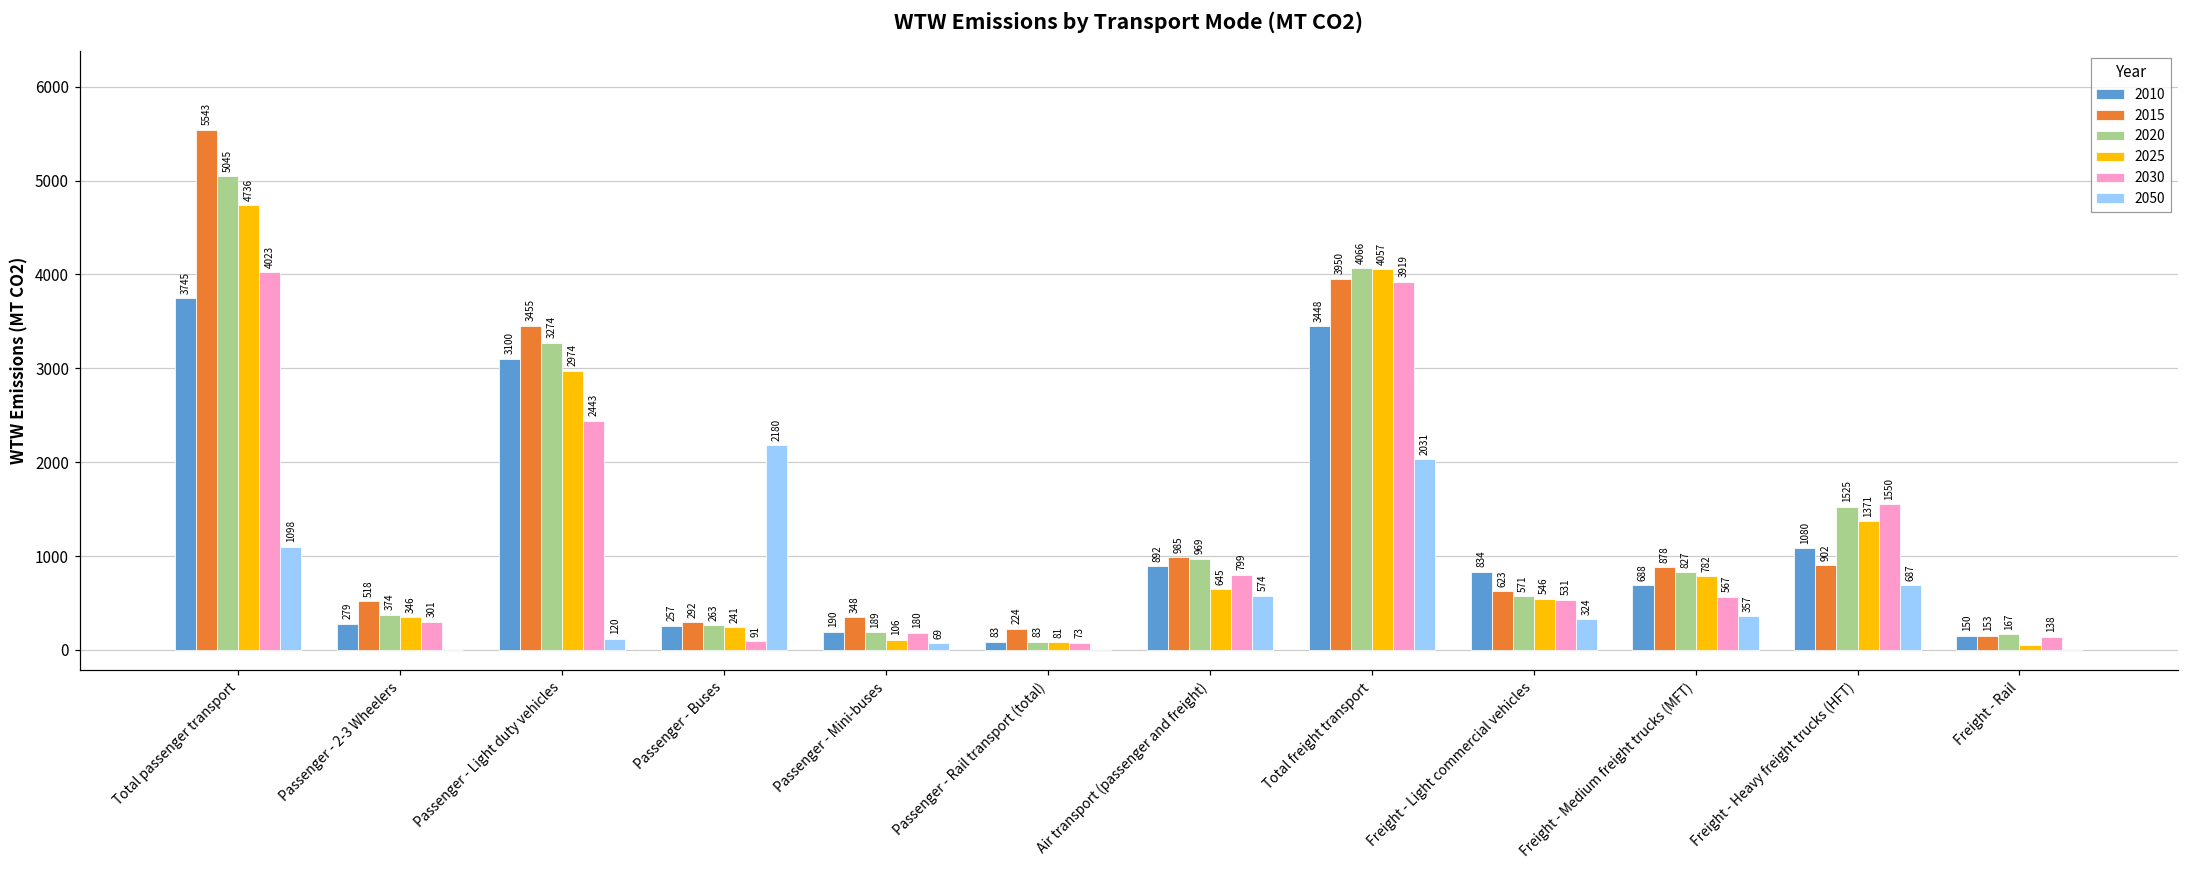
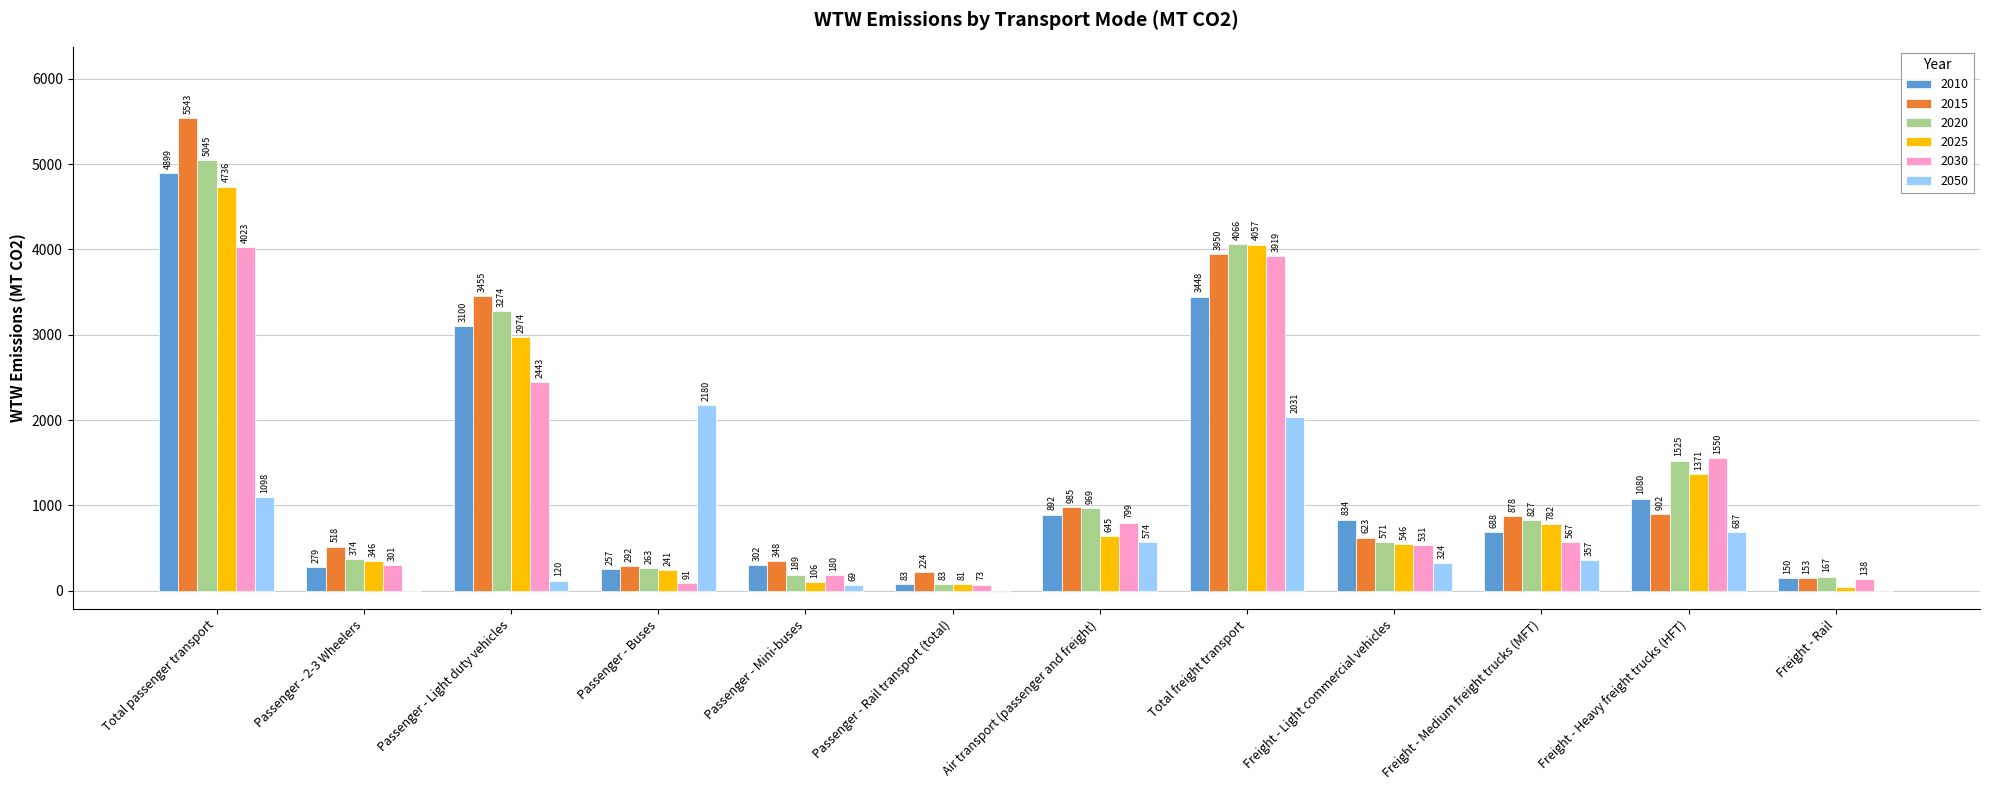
  {
    "2010": {
-     "Total passenger transport": 3745,
+     "Total passenger transport": 4899,
      "Passenger - 2-3 Wheelers": 279,
      "Passenger - Light duty vehicles": 3100,
      "Passenger - Buses": 257,
-     "Passenger - Mini-buses": 190,
+     "Passenger - Mini-buses": 302,
      "Passenger - Rail transport (total)": 83,
      "Air transport (passenger and freight)": 892,
      "Total freight transport": 3448,
      "Freight - Light commercial vehicles": 834,
      "Freight - Medium freight trucks (MFT)": 688,
      "Freight - Heavy freight trucks (HFT)": 1080,
      "Freight - Rail": 150
    },
    "2015": {
      "Total passenger transport": 5543,
      "Passenger - 2-3 Wheelers": 518,
      "Passenger - Light duty vehicles": 3455,
      "Passenger - Buses": 292,
      "Passenger - Mini-buses": 348,
      "Passenger - Rail transport (total)": 224,
      "Air transport (passenger and freight)": 985,
      "Total freight transport": 3950,
      "Freight - Light commercial vehicles": 623,
      "Freight - Medium freight trucks (MFT)": 878,
      "Freight - Heavy freight trucks (HFT)": 902,
      "Freight - Rail": 153
    },
    "2020": {
      "Total passenger transport": 5045,
      "Passenger - 2-3 Wheelers": 374,
      "Passenger - Light duty vehicles": 3274,
      "Passenger - Buses": 263,
      "Passenger - Mini-buses": 189,
      "Passenger - Rail transport (total)": 83,
      "Air transport (passenger and freight)": 969,
      "Total freight transport": 4066,
      "Freight - Light commercial vehicles": 571,
      "Freight - Medium freight trucks (MFT)": 827,
      "Freight - Heavy freight trucks (HFT)": 1525,
      "Freight - Rail": 167
    },
    "2025": {
      "Total passenger transport": 4736,
      "Passenger - 2-3 Wheelers": 346,
      "Passenger - Light duty vehicles": 2974,
      "Passenger - Buses": 241,
      "Passenger - Mini-buses": 106,
      "Passenger - Rail transport (total)": 81,
      "Air transport (passenger and freight)": 645,
      "Total freight transport": 4057,
      "Freight - Light commercial vehicles": 546,
      "Freight - Medium freight trucks (MFT)": 782,
      "Freight - Heavy freight trucks (HFT)": 1371
    },
    "2030": {
      "Total passenger transport": 4023,
      "Passenger - 2-3 Wheelers": 301,
      "Passenger - Light duty vehicles": 2443,
      "Passenger - Buses": 91,
      "Passenger - Mini-buses": 180,
      "Passenger - Rail transport (total)": 73,
      "Air transport (passenger and freight)": 799,
      "Total freight transport": 3919,
      "Freight - Light commercial vehicles": 531,
      "Freight - Medium freight trucks (MFT)": 567,
      "Freight - Heavy freight trucks (HFT)": 1550,
      "Freight - Rail": 138
    },
    "2050": {
      "Total passenger transport": 1098,
      "Passenger - Light duty vehicles": 120,
      "Passenger - Buses": 2180,
      "Passenger - Mini-buses": 69,
      "Air transport (passenger and freight)": 574,
      "Total freight transport": 2031,
      "Freight - Light commercial vehicles": 324,
      "Freight - Medium freight trucks (MFT)": 357,
      "Freight - Heavy freight trucks (HFT)": 687
    }
  }
